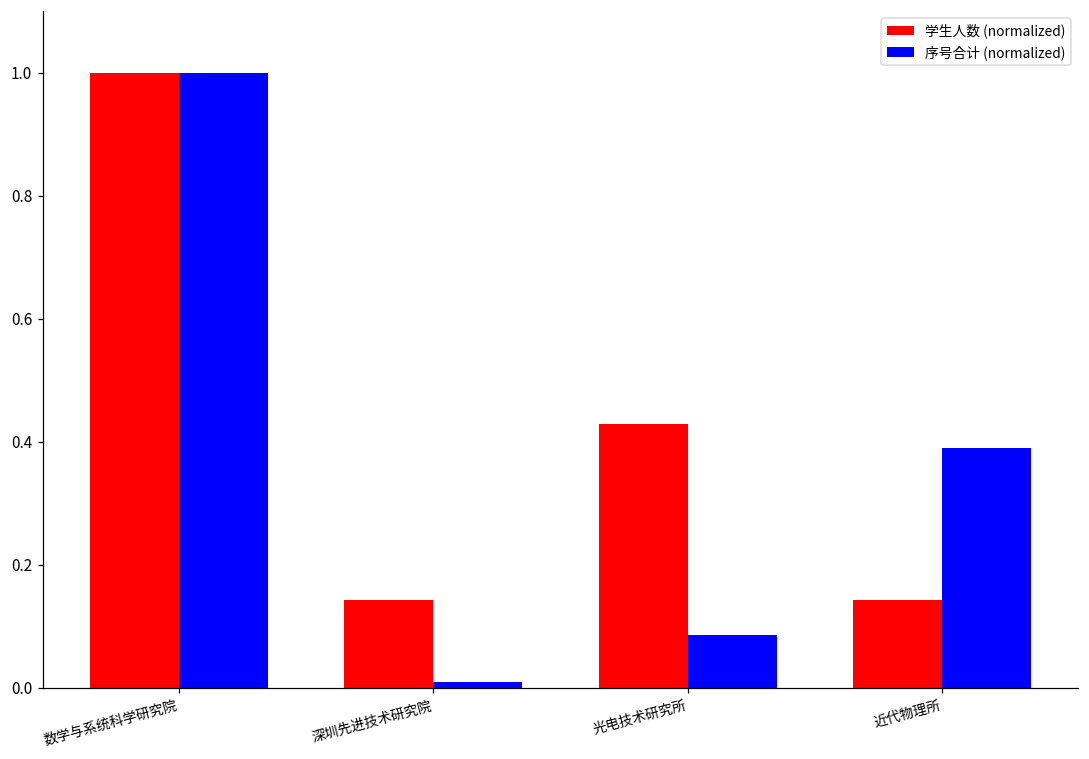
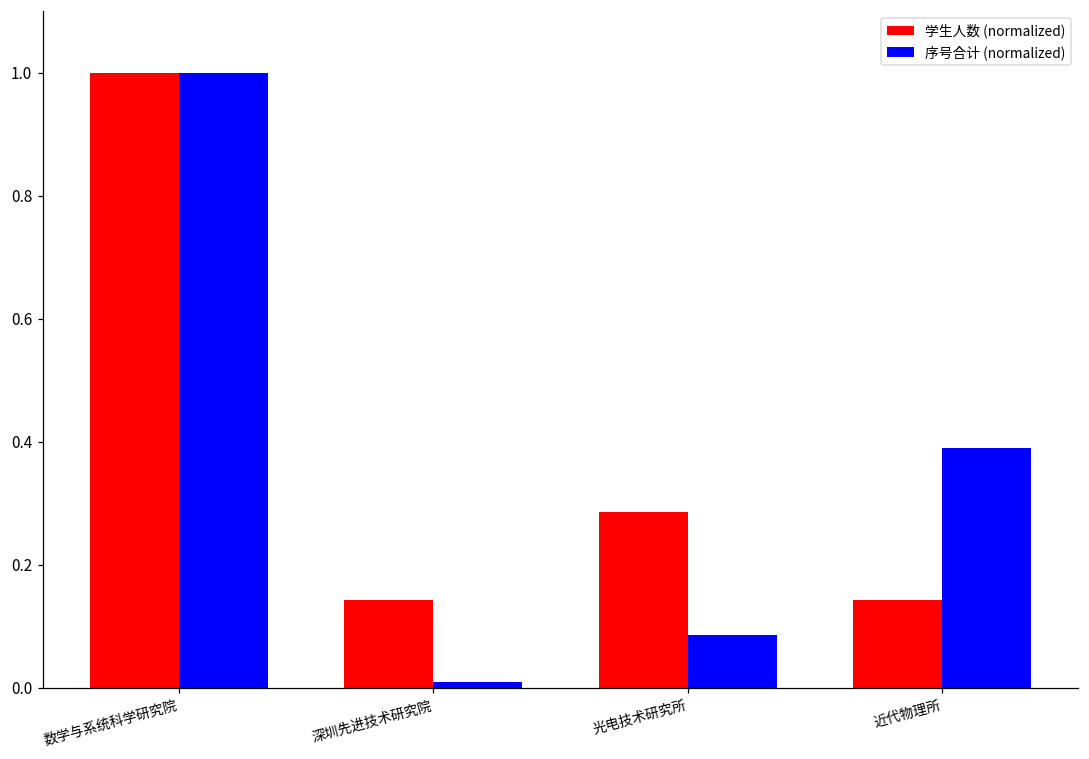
  {
    "学生人数 (normalized)": {
      "数学与系统科学研究院": 1.00,
      "深圳先进技术研究院": 0.14,
-     "光电技术研究所": 0.43,
+     "光电技术研究所": 0.29,
      "近代物理所": 0.14
    },
    "序号合计 (normalized)": {
      "数学与系统科学研究院": 1.00,
      "深圳先进技术研究院": 0.01,
      "光电技术研究所": 0.09,
      "近代物理所": 0.39
    }
  }
